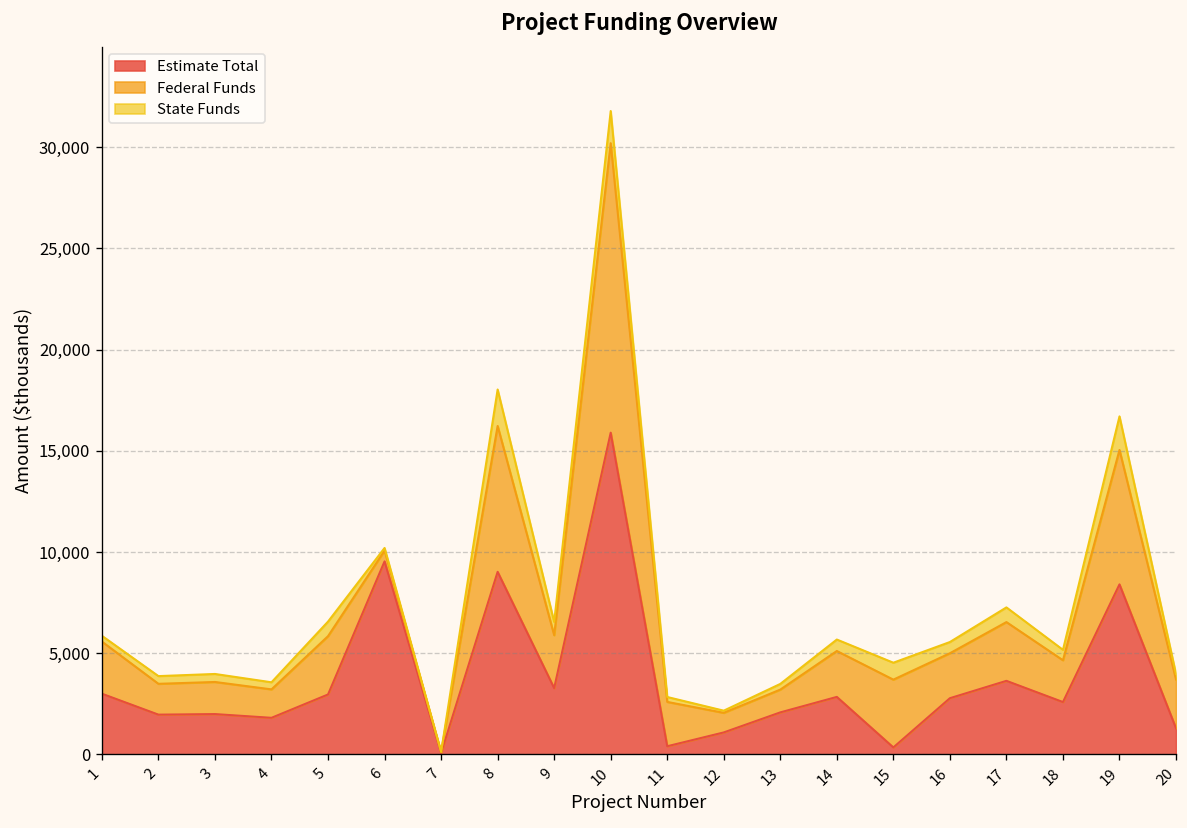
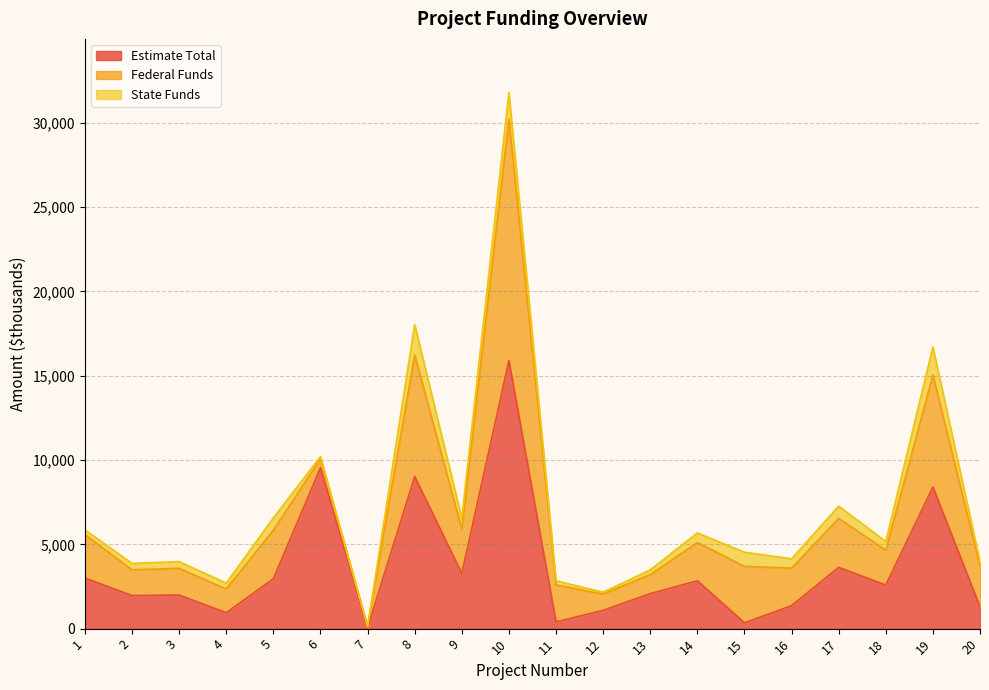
  {
    "Estimate Total": {
      "1": "3,000",
      "2": "2,000",
      "3": "2,000",
-     "4": "1,800",
+     "4": "900",
      "5": "3,000",
      "6": "9,500",
      "8": "9,000",
      "9": "3,300",
      "10": "15,900",
      "11": "400",
      "12": "1,100",
      "13": "2,100",
      "14": "2,800",
      "15": "300",
-     "16": "2,800",
+     "16": "1,400",
      "17": "3,600",
      "18": "2,600",
      "19": "8,400",
      "20": "1,300"
    }
  }
